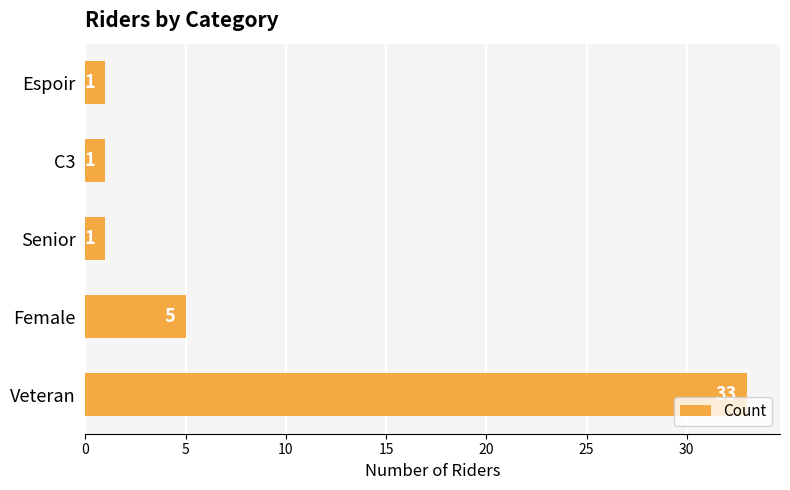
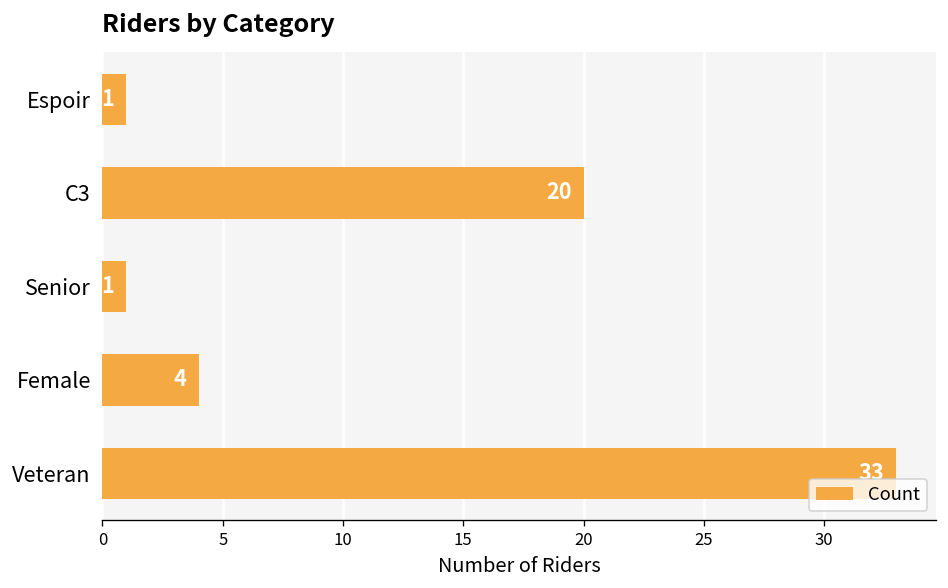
  {
    "Espoir": 1,
-   "C3": 1,
+   "C3": 20,
    "Senior": 1,
-   "Female": 5
+   "Female": 4
  }
